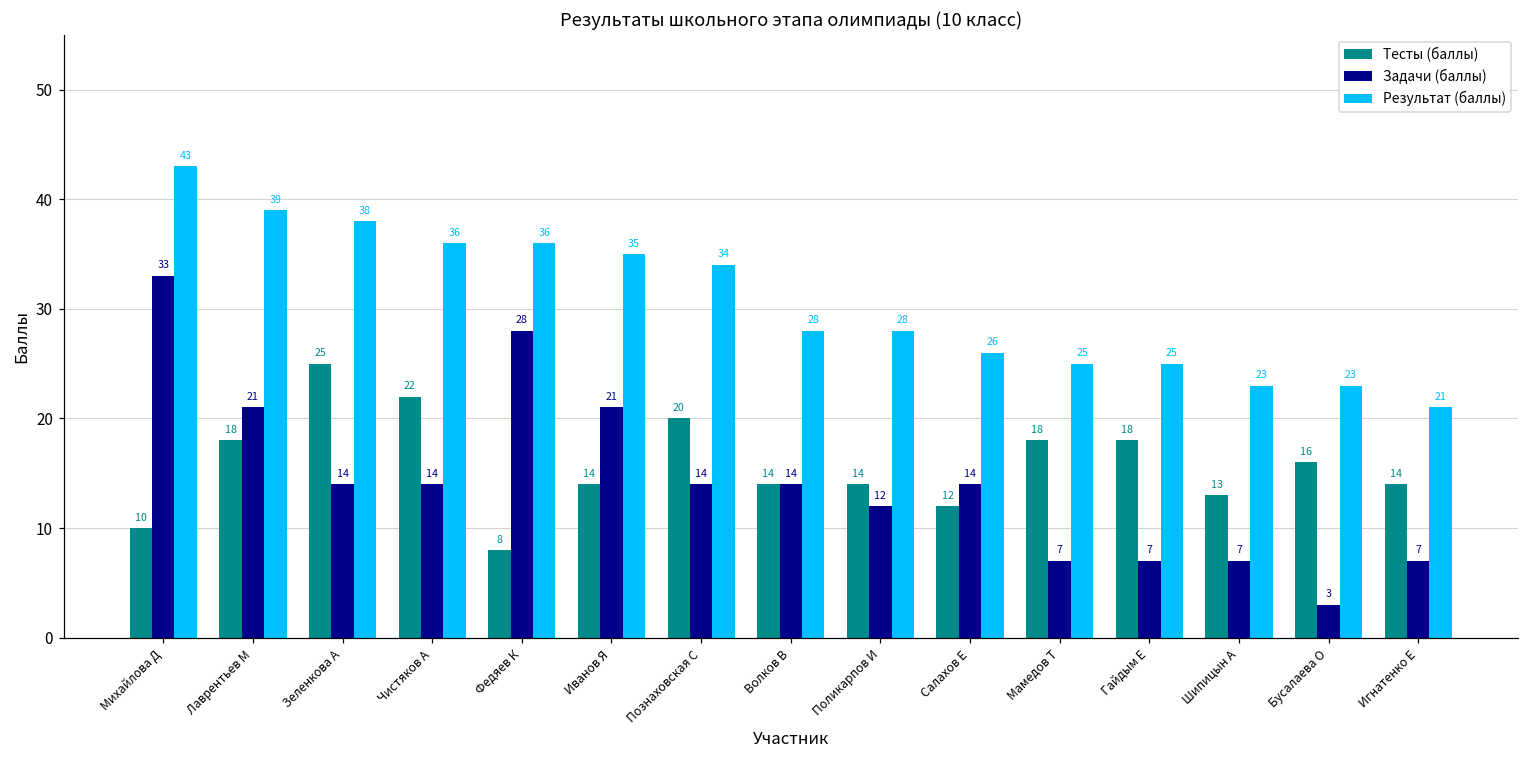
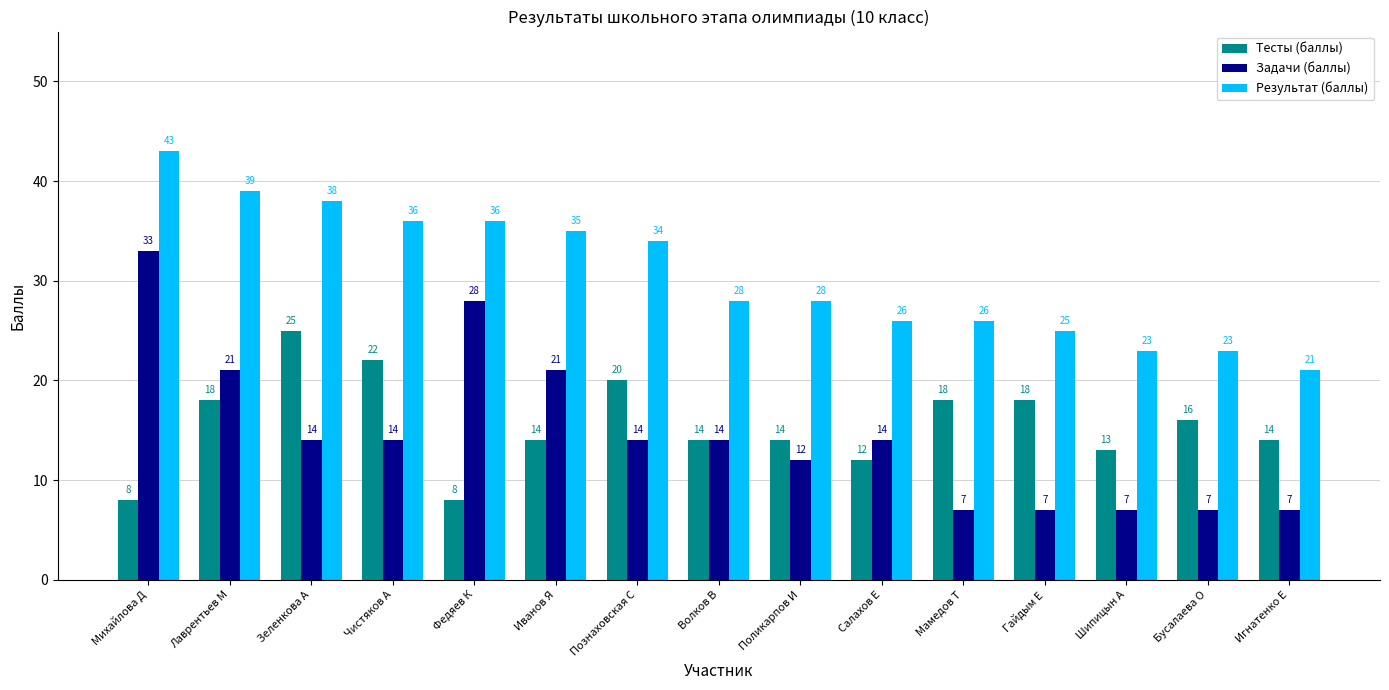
  {
    "Тесты (баллы)": {
-     "Михайлова Д": 10,
+     "Михайлова Д": 8,
      "Лаврентьев М": 18,
      "Зеленкова А": 25,
      "Чистяков А": 22,
      "Федяев К": 8,
      "Иванов Я": 14,
      "Познаховская С": 20,
      "Волков В": 14,
      "Поликарпов И": 14,
      "Салахов Е": 12,
      "Мамедов Т": 18,
      "Гайдым Е": 18,
      "Шипицын А": 13,
      "Бусалаева О": 16,
      "Игнатенко Е": 14
    },
    "Задачи (баллы)": {
      "Михайлова Д": 33,
      "Лаврентьев М": 21,
      "Зеленкова А": 14,
      "Чистяков А": 14,
      "Федяев К": 28,
      "Иванов Я": 21,
      "Познаховская С": 14,
      "Волков В": 14,
      "Поликарпов И": 12,
      "Салахов Е": 14,
      "Мамедов Т": 7,
      "Гайдым Е": 7,
      "Шипицын А": 7,
-     "Бусалаева О": 3,
+     "Бусалаева О": 7,
      "Игнатенко Е": 7
    },
    "Результат (баллы)": {
      "Михайлова Д": 43,
      "Лаврентьев М": 39,
      "Зеленкова А": 38,
      "Чистяков А": 36,
      "Федяев К": 36,
      "Иванов Я": 35,
      "Познаховская С": 34,
      "Волков В": 28,
      "Поликарпов И": 28,
      "Салахов Е": 26,
-     "Мамедов Т": 25,
+     "Мамедов Т": 26,
      "Гайдым Е": 25,
      "Шипицын А": 23,
      "Бусалаева О": 23,
      "Игнатенко Е": 21
    }
  }
